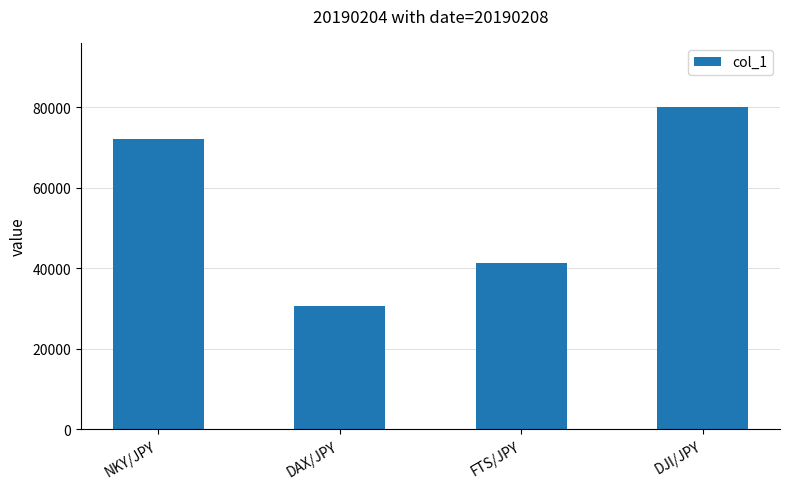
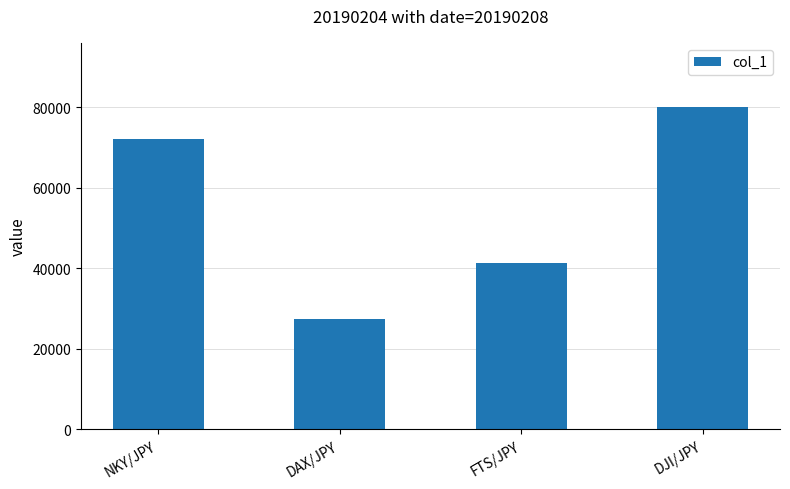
  {
    "NKY/JPY": 72000,
-   "DAX/JPY": 31000,
+   "DAX/JPY": 27000,
    "FTS/JPY": 41000,
    "DJI/JPY": 80000
  }
